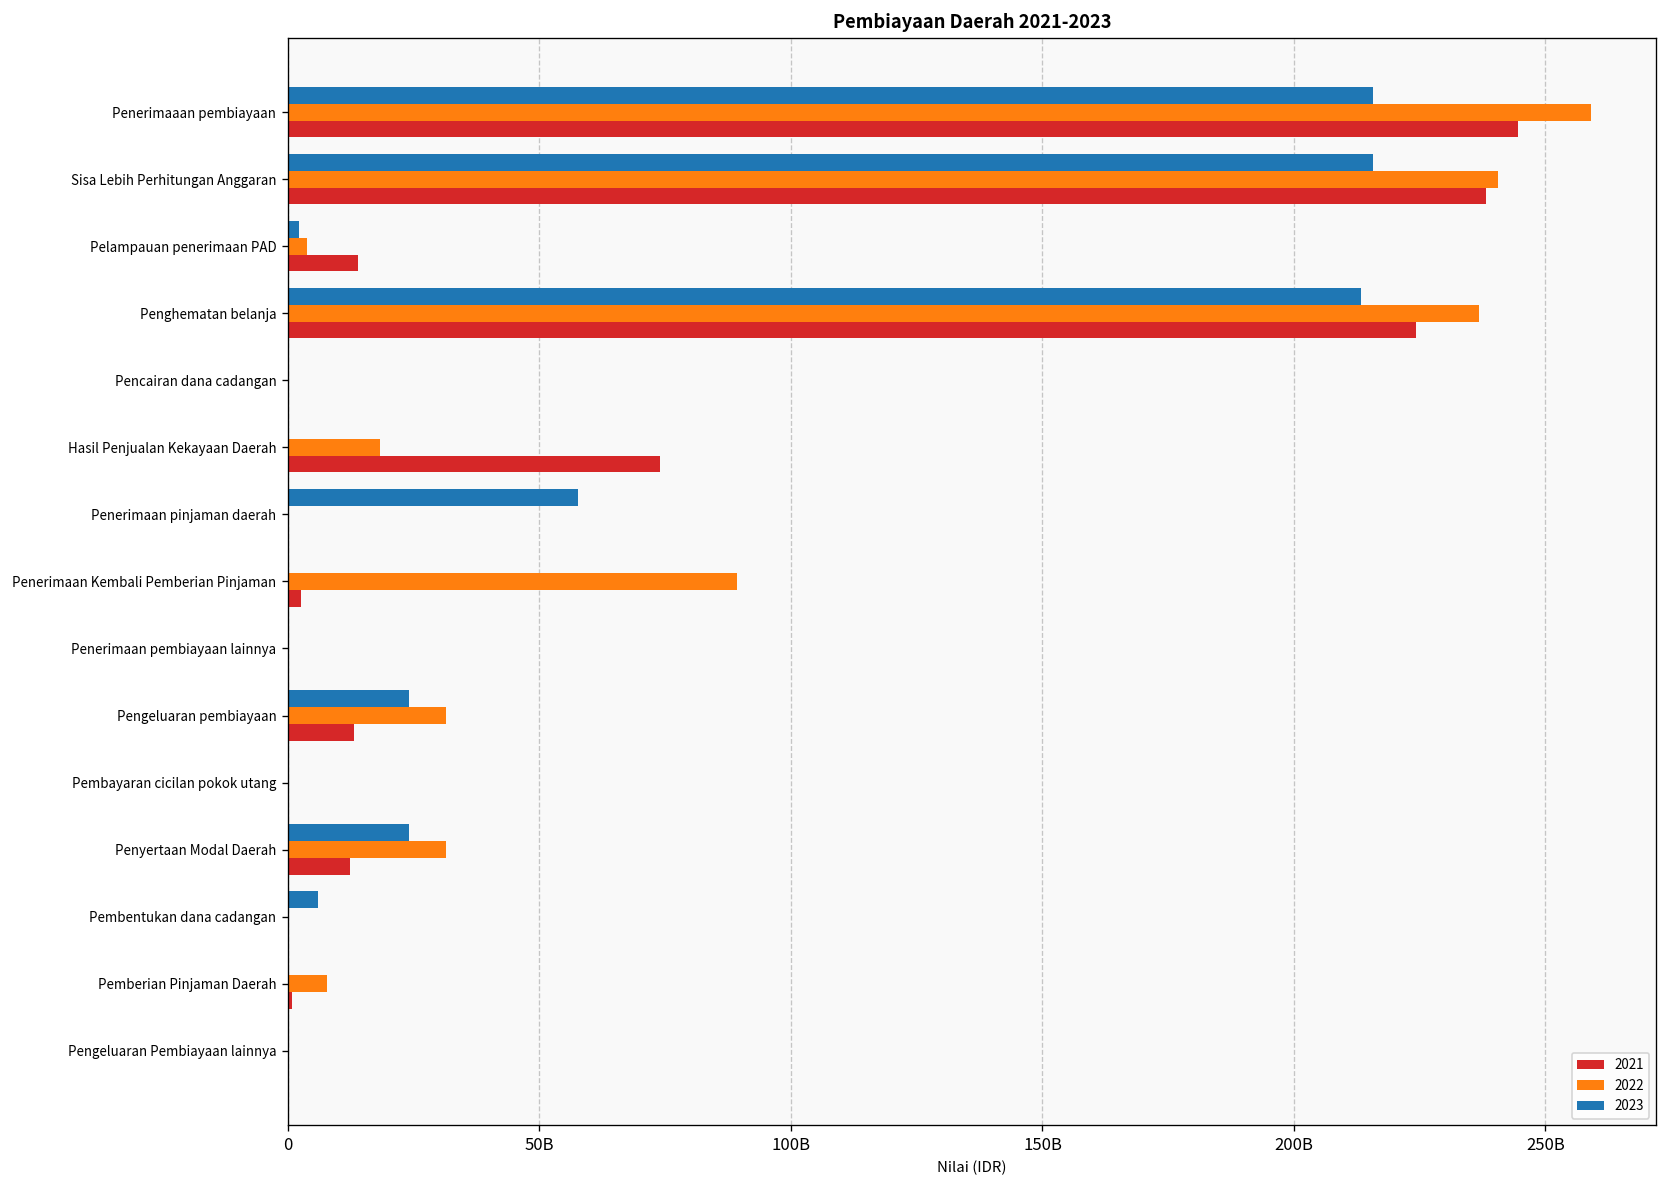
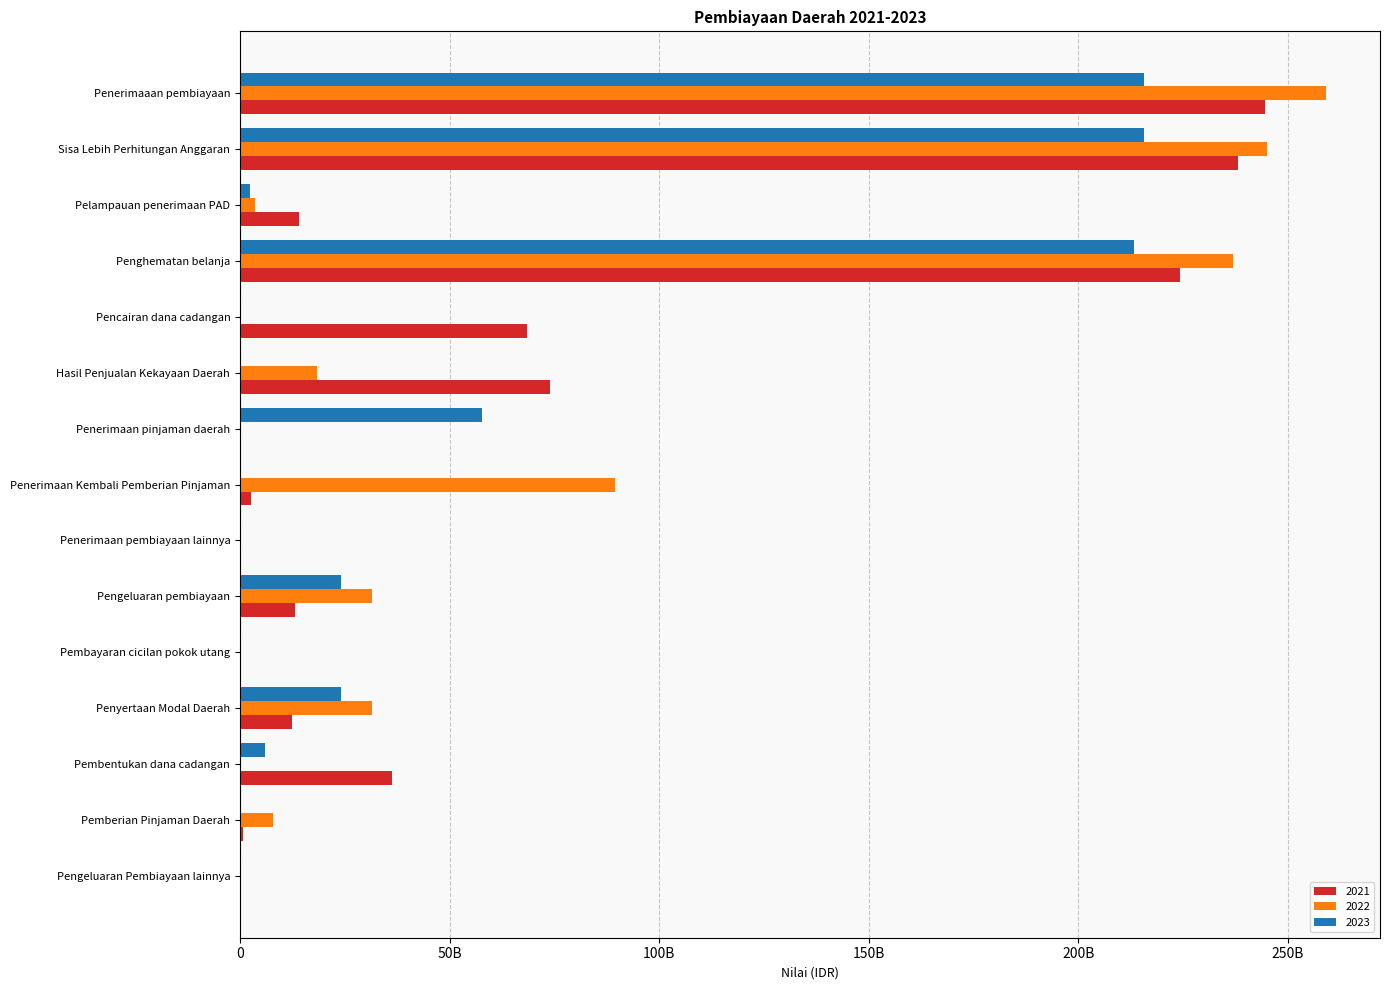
  {
    "2021": {
      "Penerimaaan pembiayaan": 245000000000,
      "Sisa Lebih Perhitungan Anggaran": 238000000000,
      "Pelampauan penerimaan PAD": 14000000000,
      "Penghematan belanja": 224000000000,
-     "Pencairan dana cadangan": 0,
+     "Pencairan dana cadangan": 69000000000,
      "Hasil Penjualan Kekayaan Daerah": 74000000000,
      "Penerimaan pinjaman daerah": 0,
      "Penerimaan Kembali Pemberian Pinjaman": 3000000000,
      "Penerimaan pembiayaan lainnya": 0,
      "Pengeluaran pembiayaan": 13000000000,
      "Pembayaran cicilan pokok utang": 0,
      "Penyertaan Modal Daerah": 12000000000,
-     "Pembentukan dana cadangan": 0,
+     "Pembentukan dana cadangan": 36000000000,
      "Pemberian Pinjaman Daerah": 1000000000,
      "Pengeluaran Pembiayaan lainnya": 0
    },
    "2022": {
      "Penerimaaan pembiayaan": 259000000000,
-     "Sisa Lebih Perhitungan Anggaran": 241000000000,
+     "Sisa Lebih Perhitungan Anggaran": 245000000000,
      "Pelampauan penerimaan PAD": 4000000000,
      "Penghematan belanja": 237000000000,
      "Pencairan dana cadangan": 0,
      "Hasil Penjualan Kekayaan Daerah": 18000000000,
      "Penerimaan pinjaman daerah": 0,
      "Penerimaan Kembali Pemberian Pinjaman": 89000000000,
      "Penerimaan pembiayaan lainnya": 0,
      "Pengeluaran pembiayaan": 32000000000,
      "Pembayaran cicilan pokok utang": 0,
      "Penyertaan Modal Daerah": 32000000000,
      "Pembentukan dana cadangan": 0,
      "Pemberian Pinjaman Daerah": 8000000000,
      "Pengeluaran Pembiayaan lainnya": 0
    },
    "2023": {
      "Penerimaaan pembiayaan": 216000000000,
      "Sisa Lebih Perhitungan Anggaran": 216000000000,
      "Pelampauan penerimaan PAD": 2000000000,
      "Penghematan belanja": 213000000000,
      "Pencairan dana cadangan": 0,
      "Hasil Penjualan Kekayaan Daerah": 0,
      "Penerimaan pinjaman daerah": 58000000000,
      "Penerimaan Kembali Pemberian Pinjaman": 0,
      "Penerimaan pembiayaan lainnya": 0,
      "Pengeluaran pembiayaan": 24000000000,
      "Pembayaran cicilan pokok utang": 0,
      "Penyertaan Modal Daerah": 24000000000,
      "Pembentukan dana cadangan": 6000000000,
      "Pemberian Pinjaman Daerah": 0,
      "Pengeluaran Pembiayaan lainnya": 0
    }
  }
